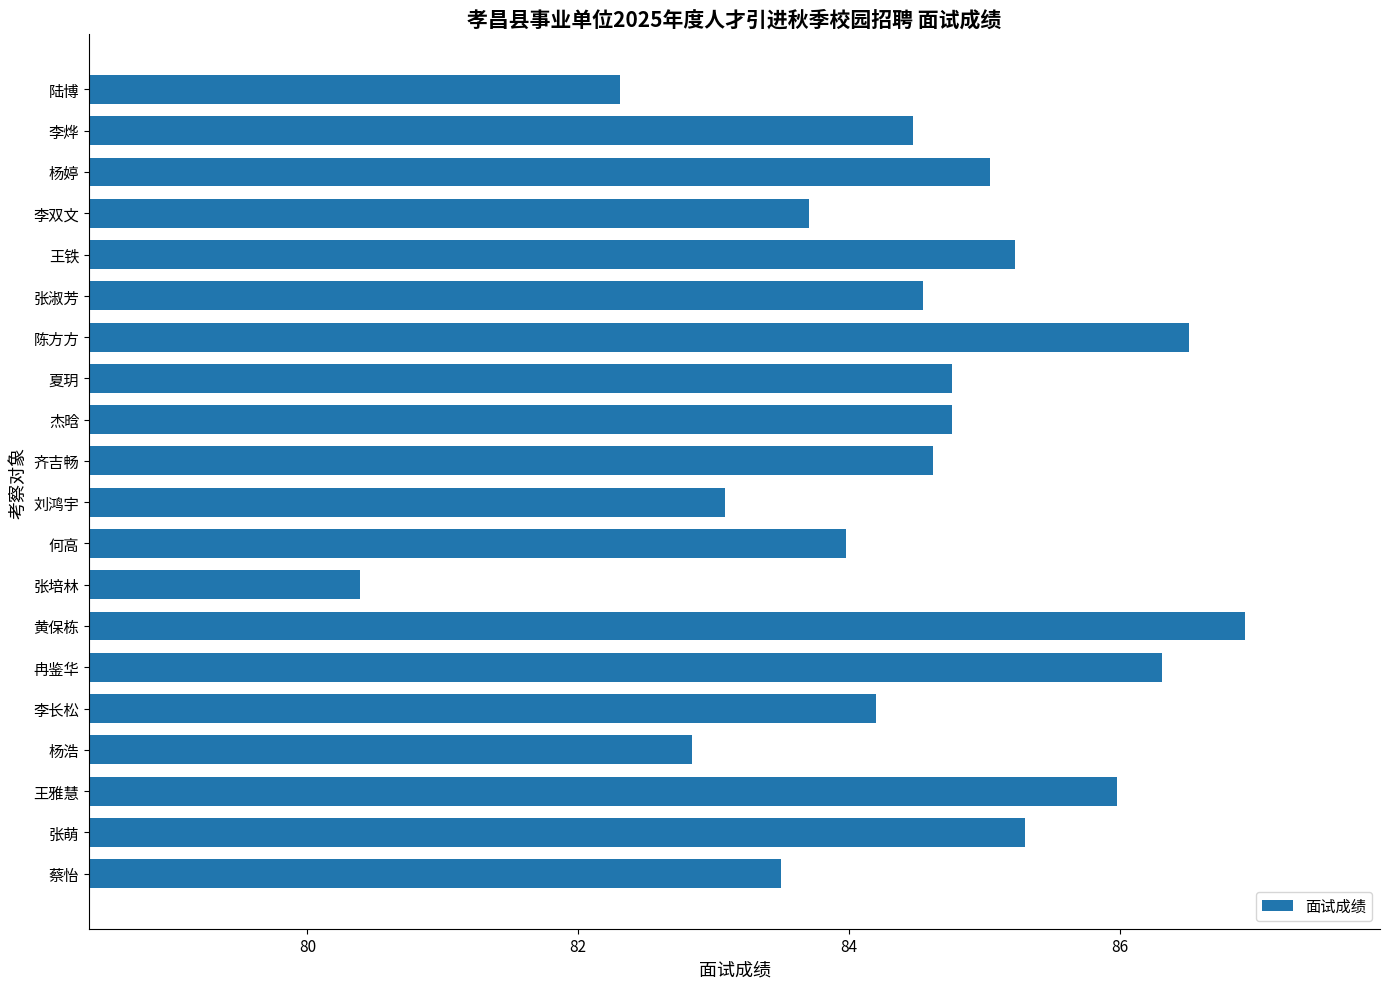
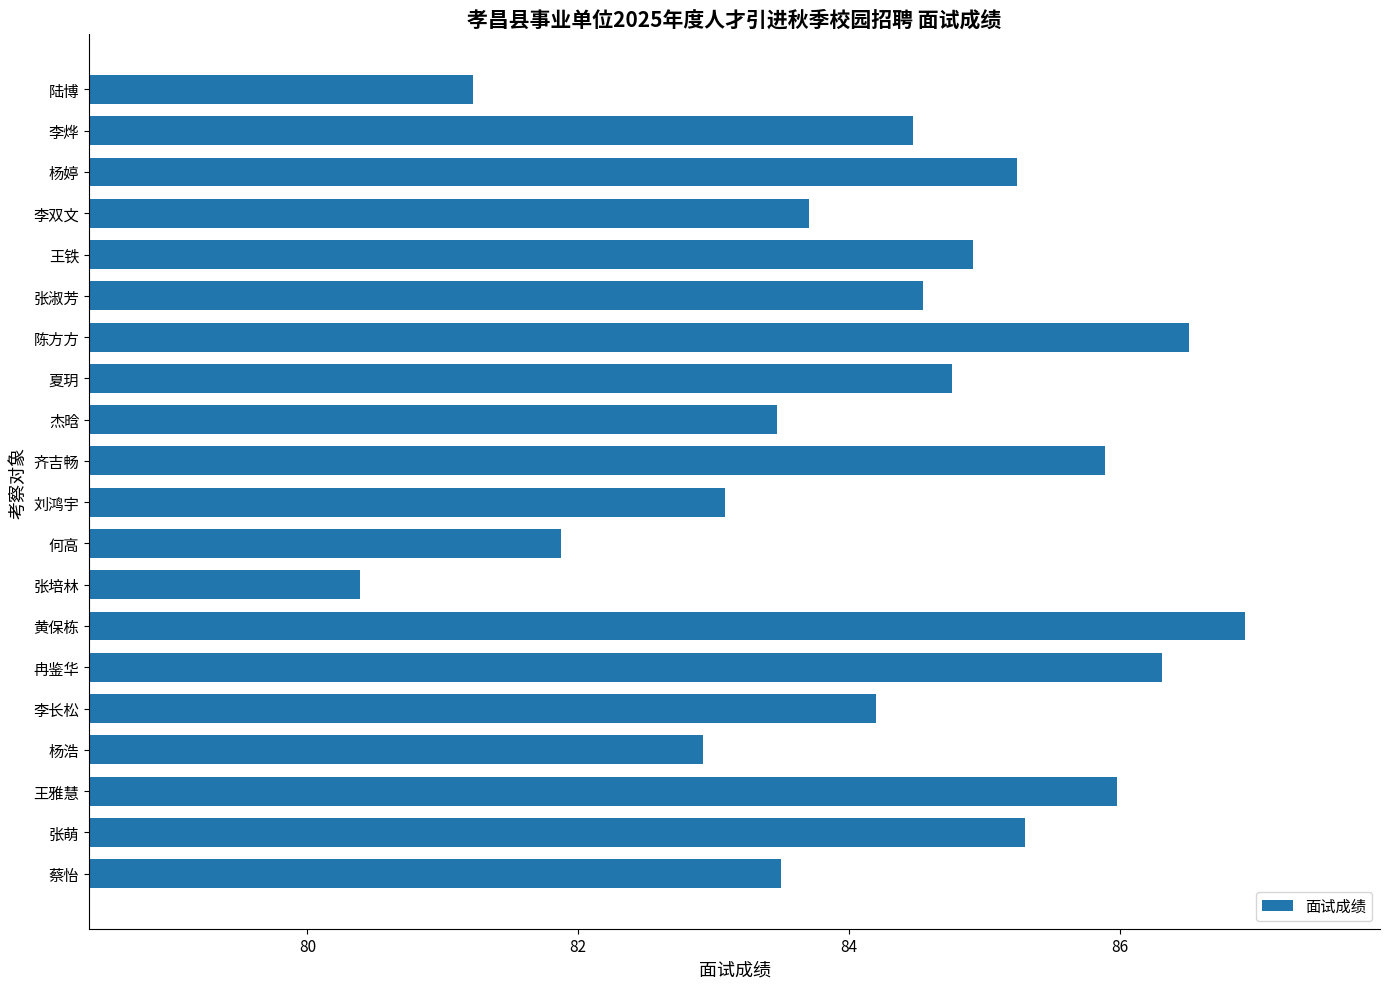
  {
-   "陆博": 82.31,
+   "陆博": 81.22,
    "李烨": 84.47,
-   "杨婷": 85.04,
+   "杨婷": 85.24,
    "李双文": 83.71,
-   "王铁": 85.23,
+   "王铁": 84.91,
    "张淑芳": 84.54,
    "陈方方": 86.51,
    "夏玥": 84.76,
-   "杰晗": 84.76,
-   "齐吉畅": 84.62,
+   "杰晗": 83.47,
+   "齐吉畅": 85.89,
    "刘鸿宇": 83.08,
-   "何高": 83.98,
+   "何高": 81.87,
    "张培林": 80.39,
    "黄保栋": 86.92,
    "冉鉴华": 86.31,
    "李长松": 84.20,
-   "杨浩": 82.84,
+   "杨浩": 82.92,
    "王雅慧": 85.98,
    "张萌": 85.30,
    "蔡怡": 83.50
  }
